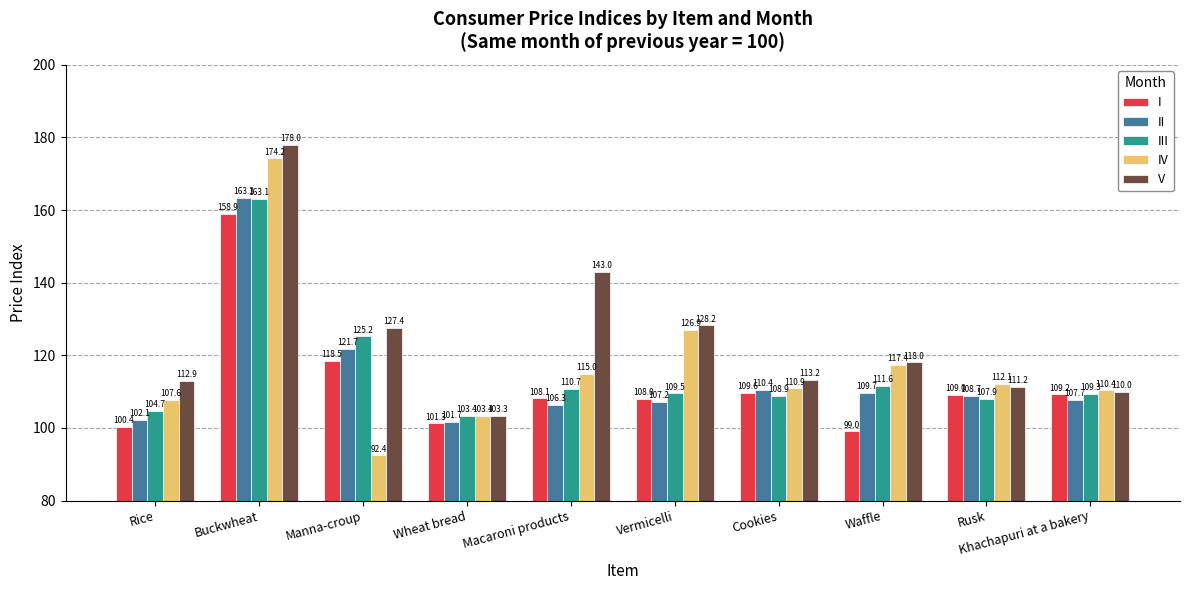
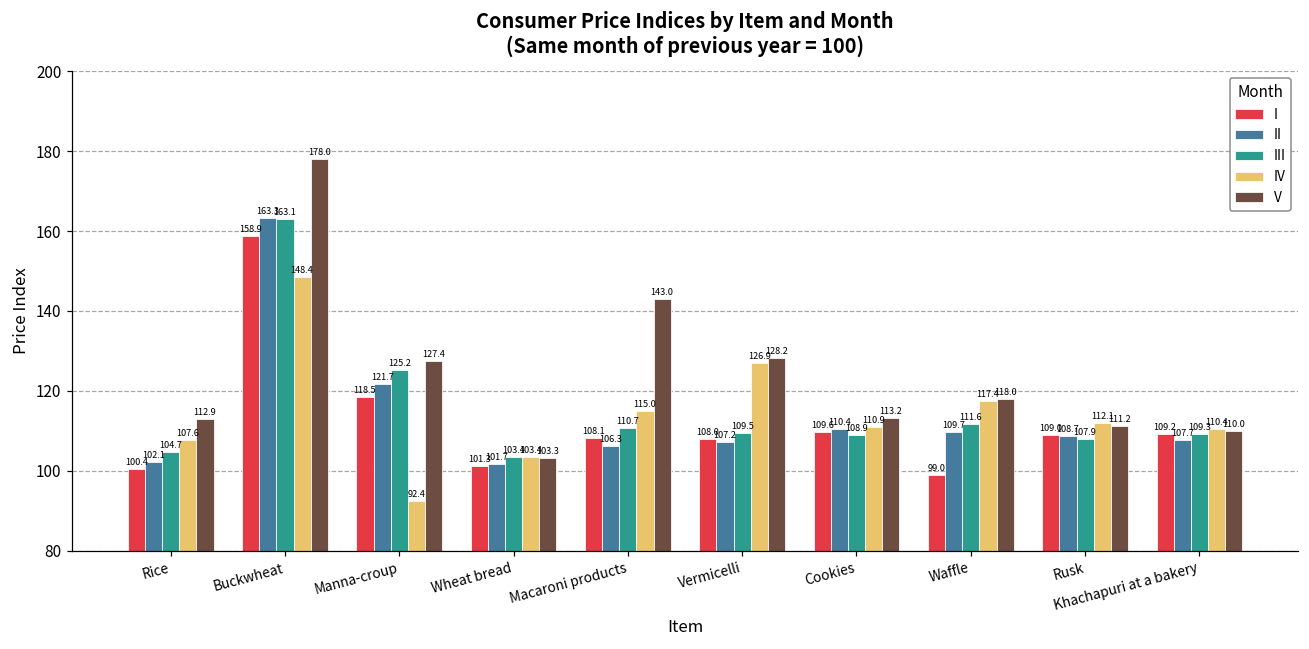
  {
    "I": {
      "Rice": 100.4,
      "Buckwheat": 158.9,
      "Manna-croup": 118.5,
      "Macaroni products": 108.1,
      "Waffle": 99.0,
      "Khachapuri at a bakery": 109.2
    },
    "IV": {
      "Rice": 107.6,
-     "Buckwheat": 174.2,
+     "Buckwheat": 148.4,
      "Manna-croup": 92.4,
      "Macaroni products": 115.0,
      "Vermicelli": 126.9,
      "Cookies": 110.9
    },
    "V": {
      "Rice": 112.9,
      "Buckwheat": 178.0,
      "Manna-croup": 127.4,
      "Macaroni products": 143.0,
      "Vermicelli": 128.2,
      "Cookies": 113.2
    }
  }
